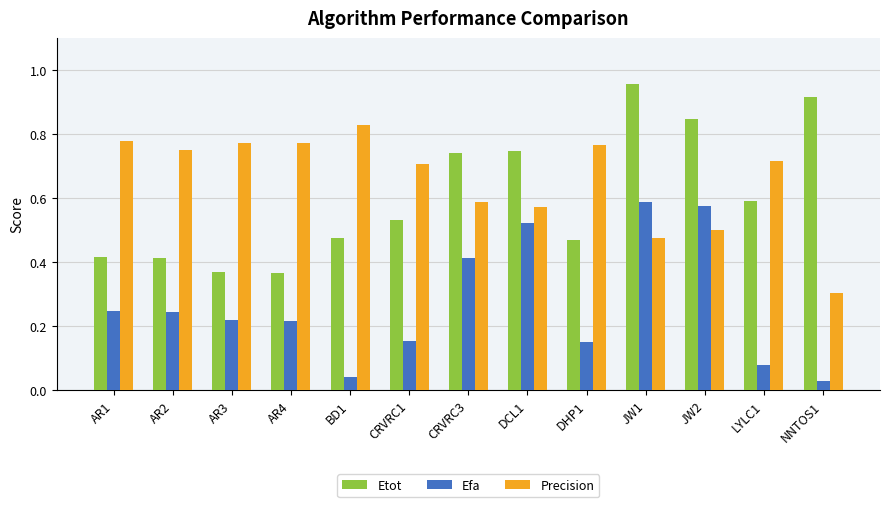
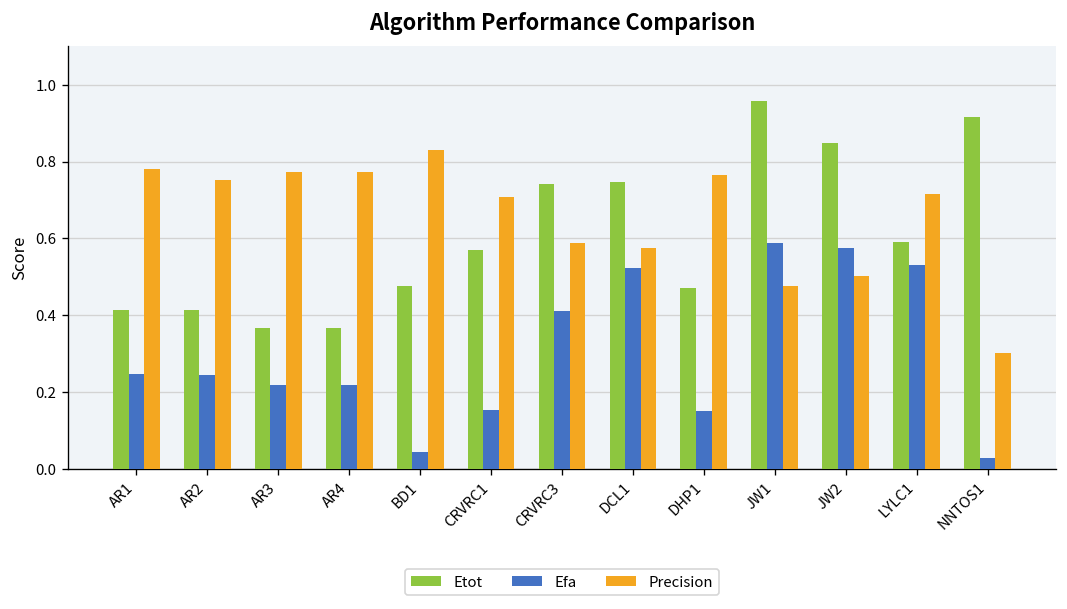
  {
    "Etot": {
      "AR1": 0.42,
      "AR2": 0.41,
      "AR3": 0.37,
      "AR4": 0.37,
      "BD1": 0.48,
-     "CRVRC1": 0.53,
+     "CRVRC1": 0.57,
      "CRVRC3": 0.74,
      "DCL1": 0.75,
      "DHP1": 0.47,
      "JW1": 0.96,
      "JW2": 0.85,
      "LYLC1": 0.59,
      "NNTOS1": 0.92
    },
    "Efa": {
      "AR1": 0.25,
      "AR2": 0.25,
      "AR3": 0.22,
      "AR4": 0.22,
      "BD1": 0.04,
      "CRVRC1": 0.15,
      "CRVRC3": 0.41,
      "DCL1": 0.52,
      "DHP1": 0.15,
      "JW1": 0.59,
      "JW2": 0.58,
-     "LYLC1": 0.08,
+     "LYLC1": 0.53,
      "NNTOS1": 0.03
    },
    "Precision": {
      "AR1": 0.78,
      "AR2": 0.75,
      "AR3": 0.77,
      "AR4": 0.77,
      "BD1": 0.83,
      "CRVRC1": 0.71,
      "CRVRC3": 0.59,
      "DCL1": 0.57,
      "DHP1": 0.77,
      "JW1": 0.48,
      "JW2": 0.50,
      "LYLC1": 0.72,
      "NNTOS1": 0.30
    }
  }
